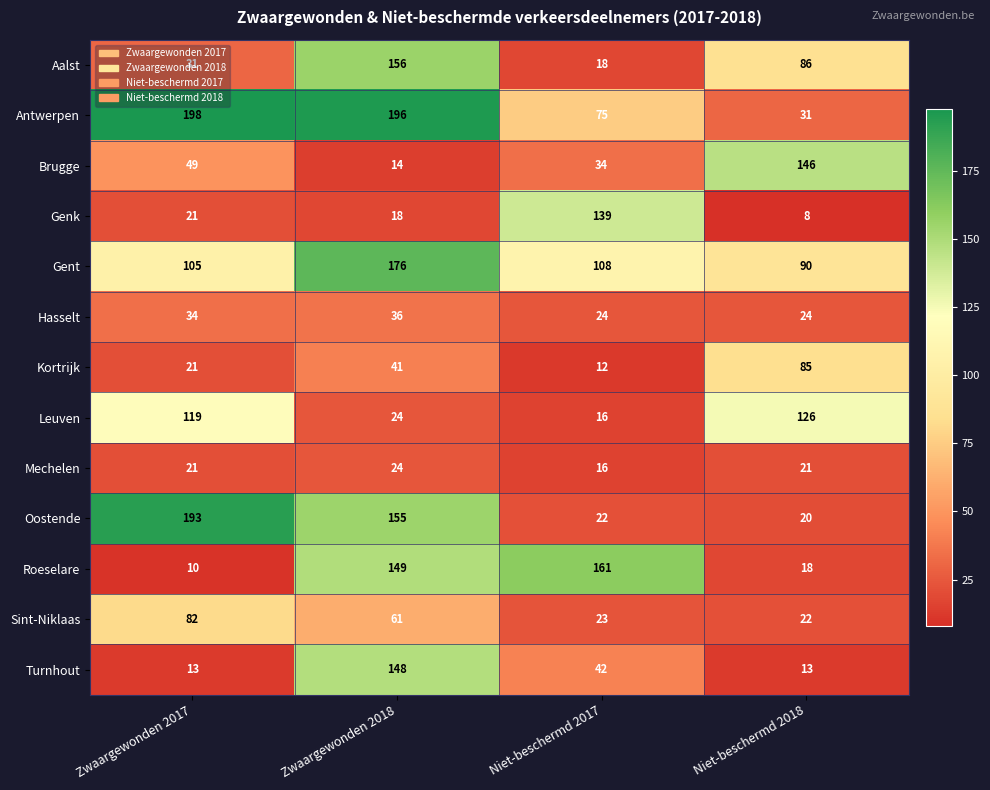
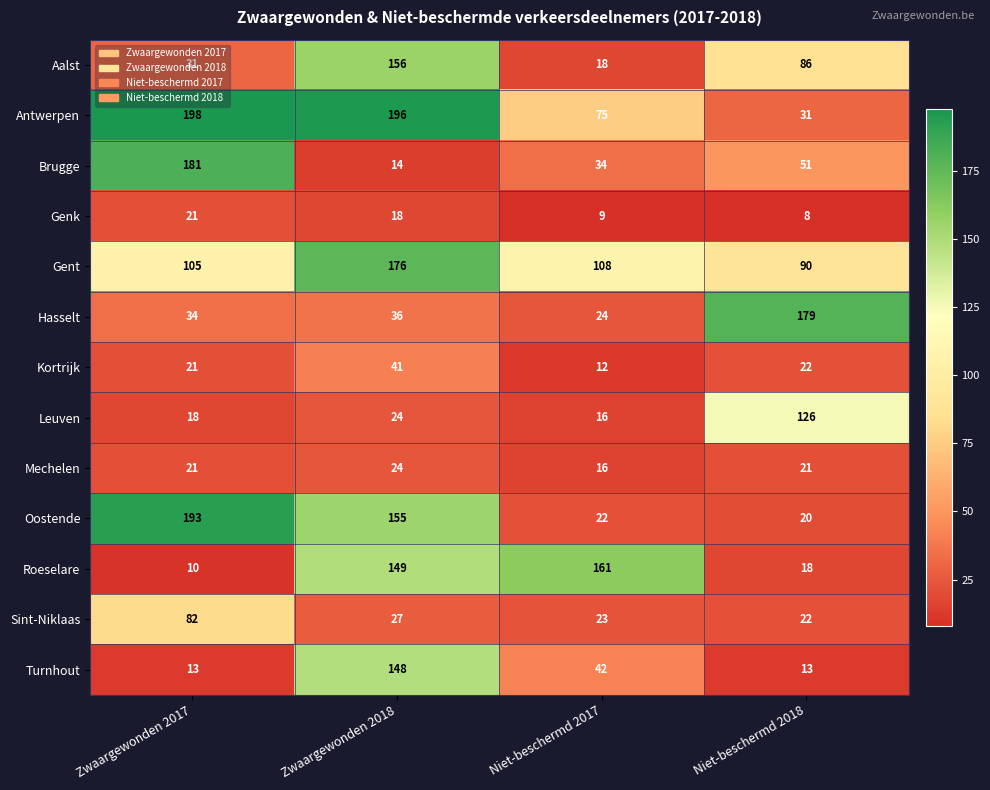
  {
    "Aalst": {
      "Zwaargewonden 2018": 156,
      "Niet-beschermd 2017": 18,
      "Niet-beschermd 2018": 86
    },
    "Antwerpen": {
      "Zwaargewonden 2017": 198,
      "Zwaargewonden 2018": 196,
      "Niet-beschermd 2017": 75,
      "Niet-beschermd 2018": 31
    },
    "Brugge": {
-     "Zwaargewonden 2017": 49,
+     "Zwaargewonden 2017": 181,
      "Zwaargewonden 2018": 14,
      "Niet-beschermd 2017": 34,
-     "Niet-beschermd 2018": 146
+     "Niet-beschermd 2018": 51
    },
    "Genk": {
      "Zwaargewonden 2017": 21,
      "Zwaargewonden 2018": 18,
-     "Niet-beschermd 2017": 139,
+     "Niet-beschermd 2017": 9,
      "Niet-beschermd 2018": 8
    },
    "Gent": {
      "Zwaargewonden 2017": 105,
      "Zwaargewonden 2018": 176,
      "Niet-beschermd 2017": 108,
      "Niet-beschermd 2018": 90
    },
    "Hasselt": {
      "Zwaargewonden 2017": 34,
      "Zwaargewonden 2018": 36,
      "Niet-beschermd 2017": 24,
-     "Niet-beschermd 2018": 24
+     "Niet-beschermd 2018": 179
    },
    "Kortrijk": {
      "Zwaargewonden 2017": 21,
      "Zwaargewonden 2018": 41,
      "Niet-beschermd 2017": 12,
-     "Niet-beschermd 2018": 85
+     "Niet-beschermd 2018": 22
    },
    "Leuven": {
-     "Zwaargewonden 2017": 119,
+     "Zwaargewonden 2017": 18,
      "Zwaargewonden 2018": 24,
      "Niet-beschermd 2017": 16,
      "Niet-beschermd 2018": 126
    },
    "Mechelen": {
      "Zwaargewonden 2017": 21,
      "Zwaargewonden 2018": 24,
      "Niet-beschermd 2017": 16,
      "Niet-beschermd 2018": 21
    },
    "Oostende": {
      "Zwaargewonden 2017": 193,
      "Zwaargewonden 2018": 155,
      "Niet-beschermd 2017": 22,
      "Niet-beschermd 2018": 20
    },
    "Roeselare": {
      "Zwaargewonden 2017": 10,
      "Zwaargewonden 2018": 149,
      "Niet-beschermd 2017": 161,
      "Niet-beschermd 2018": 18
    },
    "Sint-Niklaas": {
      "Zwaargewonden 2017": 82,
-     "Zwaargewonden 2018": 61,
+     "Zwaargewonden 2018": 27,
      "Niet-beschermd 2017": 23,
      "Niet-beschermd 2018": 22
    },
    "Turnhout": {
      "Zwaargewonden 2017": 13,
      "Zwaargewonden 2018": 148,
      "Niet-beschermd 2017": 42,
      "Niet-beschermd 2018": 13
    }
  }
